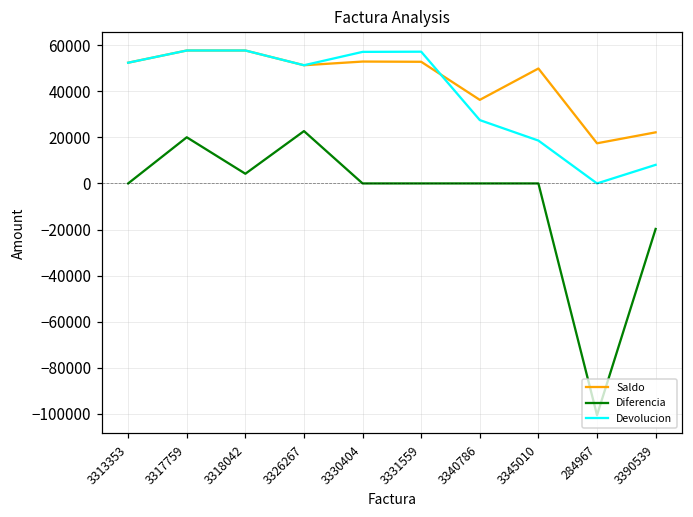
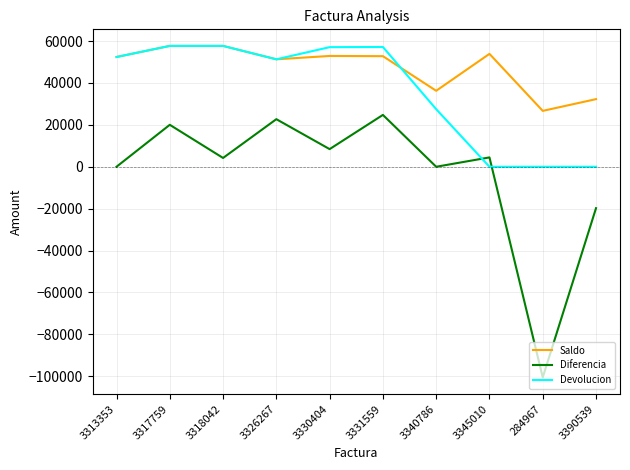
  {
    "Saldo": {
      "3330404": 53000,
      "3331559": 53000,
      "3340786": 36000,
-     "3345010": 50000,
-     "284967": 17000,
-     "3390539": 22000
+     "3345010": 54000,
+     "284967": 27000,
+     "3390539": 32000
    },
    "Diferencia": {
      "3313353": 0,
      "3317759": 20000,
      "3318042": 4000,
      "3326267": 23000,
-     "3330404": 0,
-     "3331559": 0,
+     "3330404": 8000,
+     "3331559": 25000,
      "3340786": 0,
-     "3345010": 0,
+     "3345010": 4000,
      "3390539": -20000
    },
    "Devolucion": {
      "3330404": 57000,
      "3331559": 57000,
      "3340786": 27000,
-     "3345010": 19000,
+     "3345010": 0,
      "284967": 0,
-     "3390539": 8000
+     "3390539": 0
    }
  }
